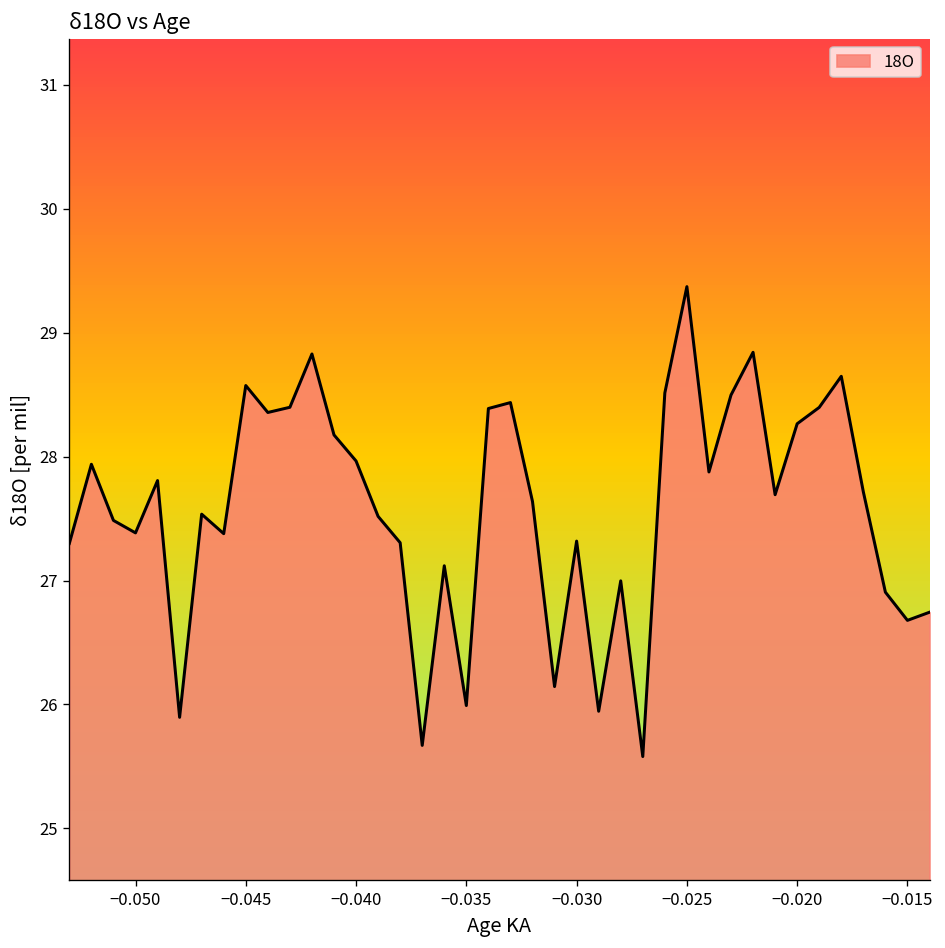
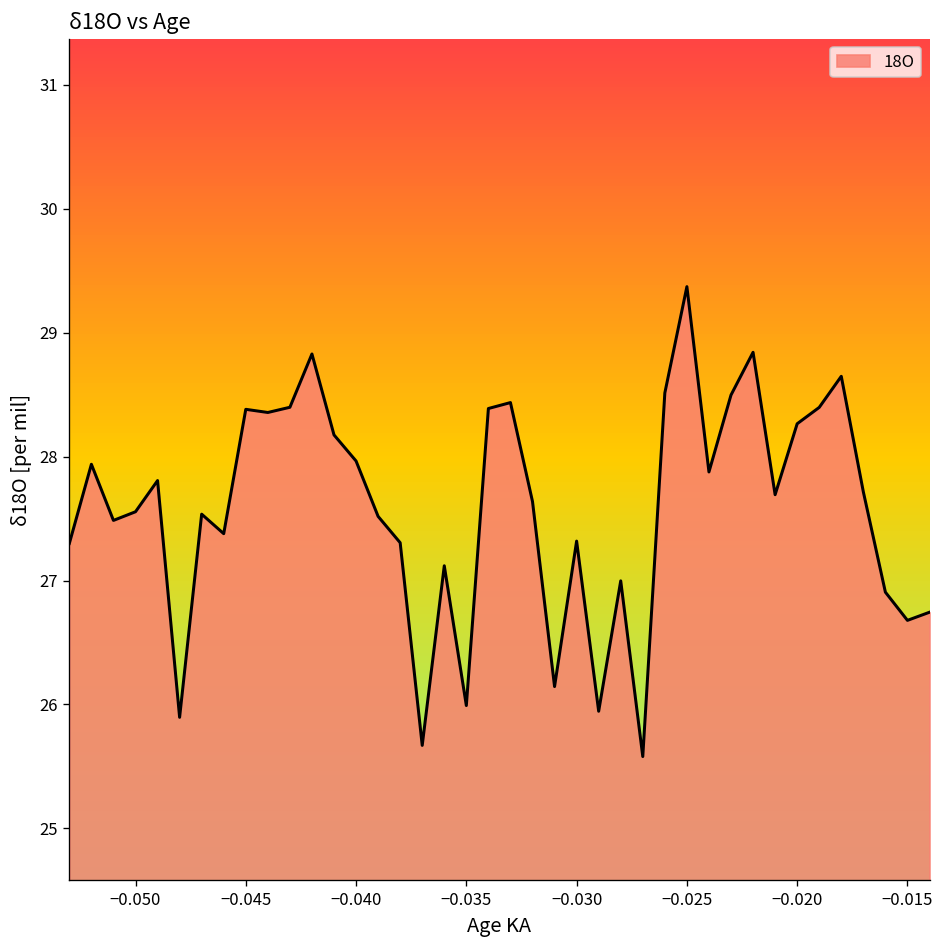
  {
-   "−0.050": 27.38,
-   "−0.045": 28.57,
+   "−0.050": 27.55,
+   "−0.045": 28.38,
    "−0.040": 27.96,
    "−0.035": 25.99,
    "−0.030": 27.32,
    "−0.025": 29.37,
    "−0.020": 28.27,
    "−0.015": 26.68
  }
